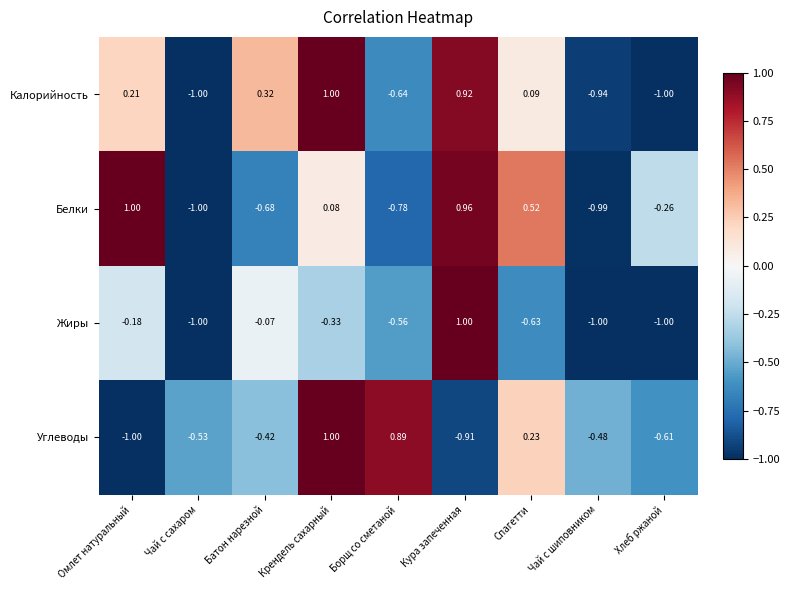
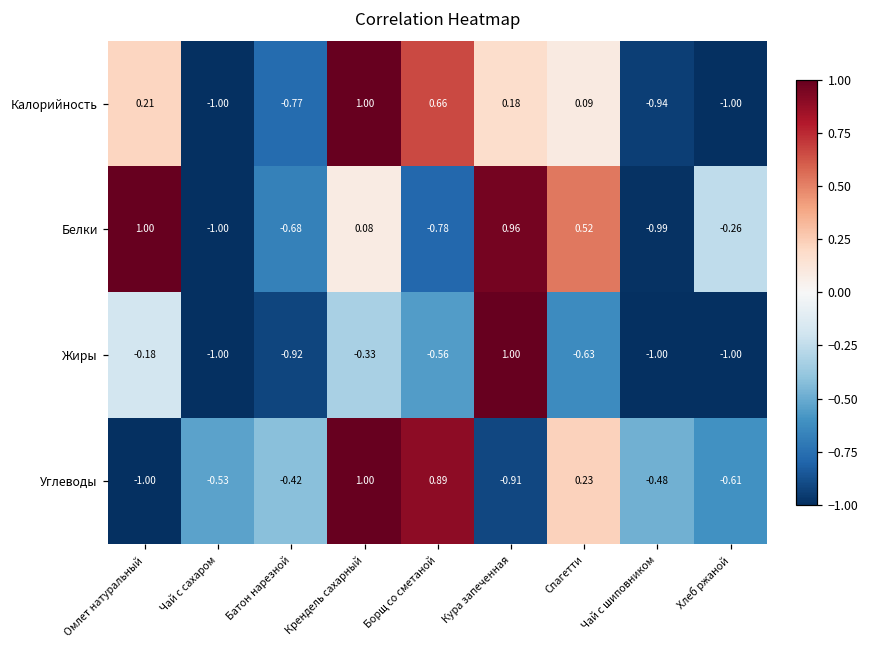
  {
    "Калорийность": {
      "Омлет натуральный": 0.21,
      "Чай с сахаром": -1.00,
-     "Батон нарезной": 0.32,
+     "Батон нарезной": -0.77,
      "Крендель сахарный": 1.00,
-     "Борщ со сметаной": -0.64,
-     "Кура запеченная": 0.92,
+     "Борщ со сметаной": 0.66,
+     "Кура запеченная": 0.18,
      "Спагетти": 0.09,
      "Чай с шиповником": -0.94,
      "Хлеб ржаной": -1.00
    },
    "Белки": {
      "Омлет натуральный": 1.00,
      "Чай с сахаром": -1.00,
      "Батон нарезной": -0.68,
      "Крендель сахарный": 0.08,
      "Борщ со сметаной": -0.78,
      "Кура запеченная": 0.96,
      "Спагетти": 0.52,
      "Чай с шиповником": -0.99,
      "Хлеб ржаной": -0.26
    },
    "Жиры": {
      "Омлет натуральный": -0.18,
      "Чай с сахаром": -1.00,
-     "Батон нарезной": -0.07,
+     "Батон нарезной": -0.92,
      "Крендель сахарный": -0.33,
      "Борщ со сметаной": -0.56,
      "Кура запеченная": 1.00,
      "Спагетти": -0.63,
      "Чай с шиповником": -1.00,
      "Хлеб ржаной": -1.00
    },
    "Углеводы": {
      "Омлет натуральный": -1.00,
      "Чай с сахаром": -0.53,
      "Батон нарезной": -0.42,
      "Крендель сахарный": 1.00,
      "Борщ со сметаной": 0.89,
      "Кура запеченная": -0.91,
      "Спагетти": 0.23,
      "Чай с шиповником": -0.48,
      "Хлеб ржаной": -0.61
    }
  }
